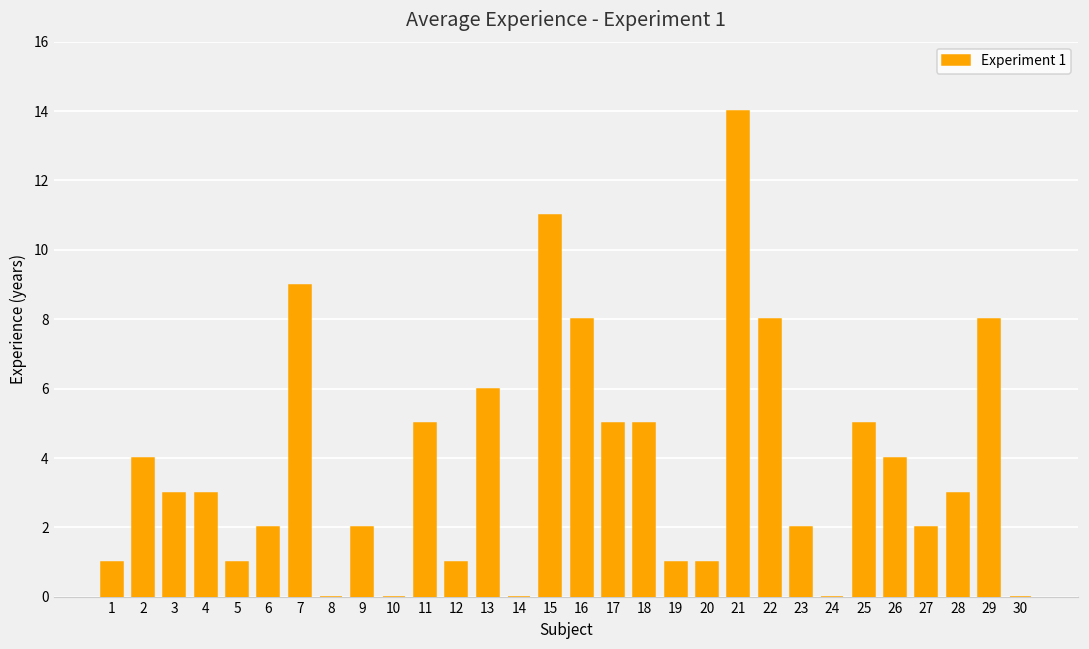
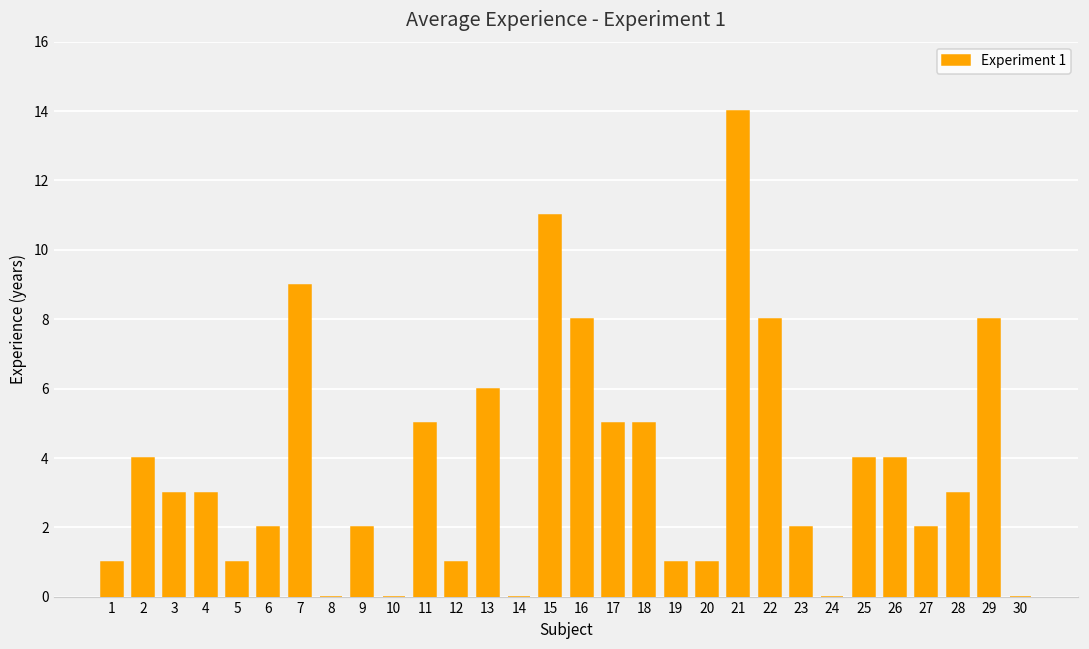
  {
    "1": 1,
    "2": 4,
    "3": 3,
    "4": 3,
    "5": 1,
    "6": 2,
    "7": 9,
    "8": 0,
    "9": 2,
    "10": 0,
    "11": 5,
    "12": 1,
    "13": 6,
    "14": 0,
    "15": 11,
    "16": 8,
    "17": 5,
    "18": 5,
    "19": 1,
    "20": 1,
    "21": 14,
    "22": 8,
    "23": 2,
    "24": 0,
-   "25": 5,
+   "25": 4,
    "26": 4,
    "27": 2,
    "28": 3,
    "29": 8,
    "30": 0
  }
